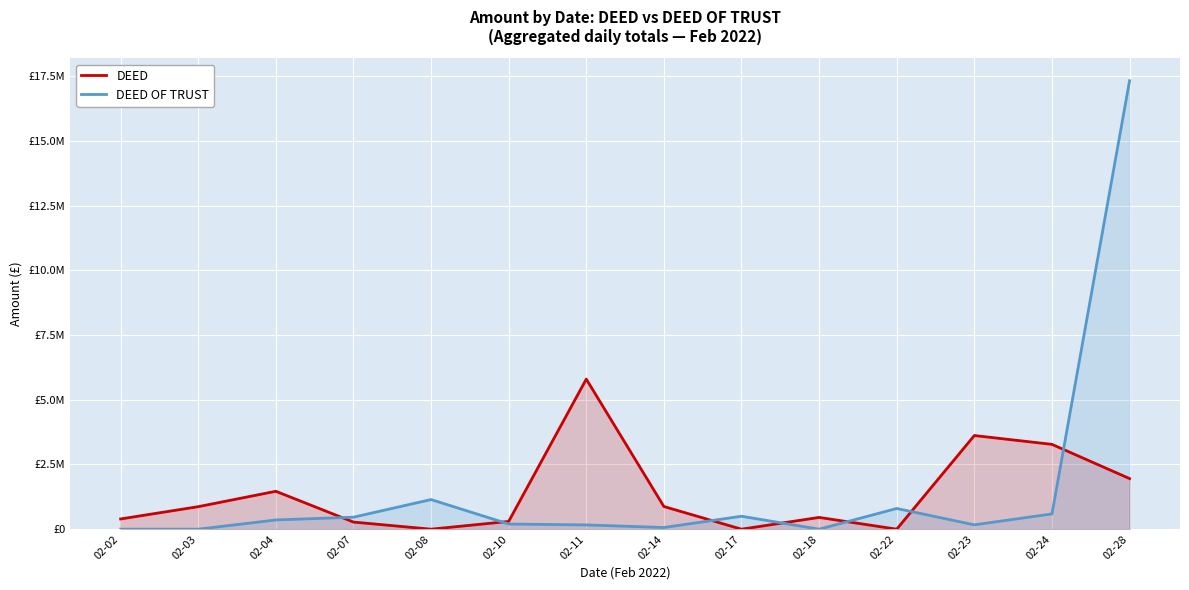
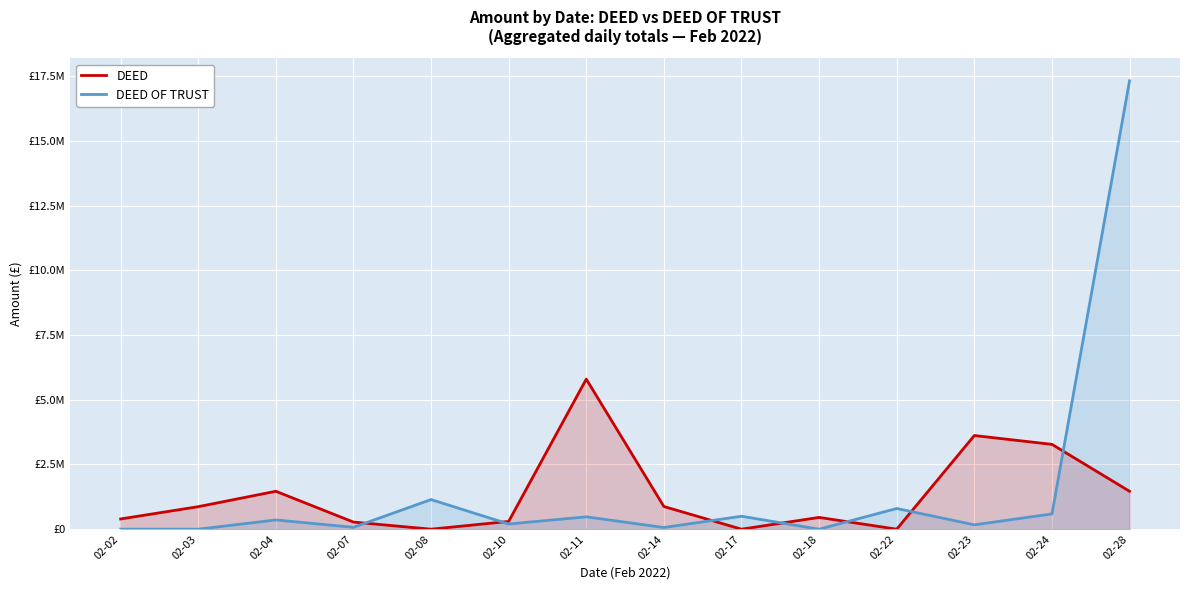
  {
    "DEED": {
      "02-02": "£400000",
      "02-03": "£900000",
      "02-04": "£1500000",
      "02-07": "£300000",
      "02-08": "£0",
      "02-10": "£300000",
      "02-11": "£5800000",
      "02-14": "£900000",
      "02-17": "£0",
      "02-18": "£500000",
      "02-22": "£0",
      "02-23": "£3600000",
      "02-24": "£3300000",
-     "02-28": "£2000000"
+     "02-28": "£1500000"
    },
    "DEED OF TRUST": {
      "02-02": "£0",
      "02-03": "£0",
      "02-04": "£400000",
-     "02-07": "£500000",
+     "02-07": "£100000",
      "02-08": "£1100000",
      "02-10": "£200000",
-     "02-11": "£200000",
+     "02-11": "£500000",
      "02-14": "£100000",
      "02-17": "£500000",
      "02-18": "£0",
      "02-22": "£800000",
      "02-23": "£200000",
      "02-24": "£600000",
      "02-28": "£17300000"
    }
  }
